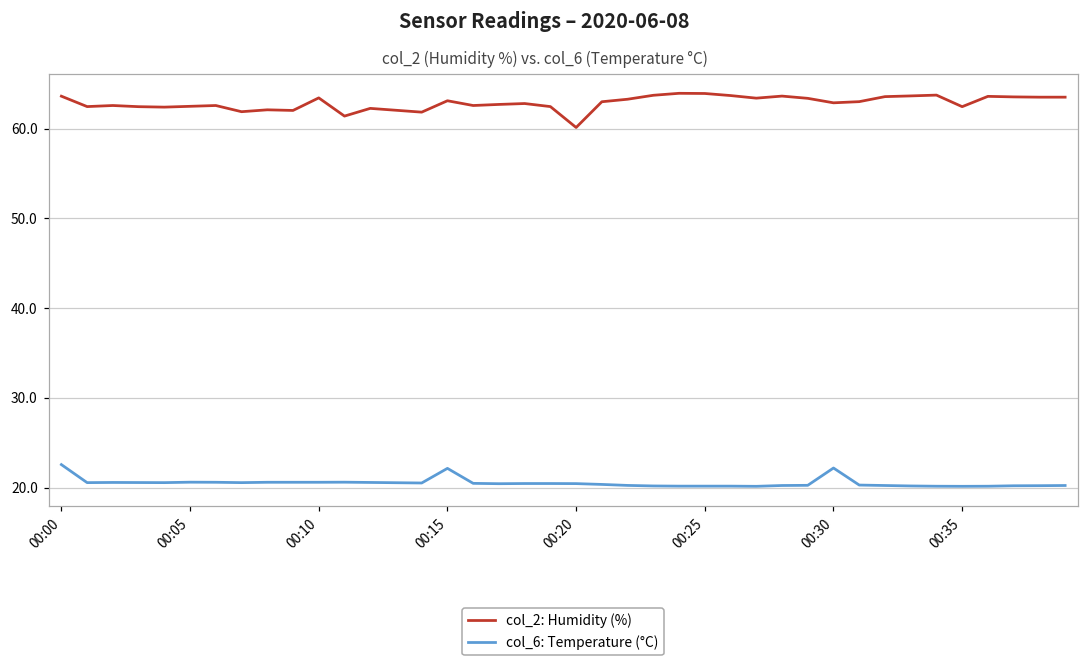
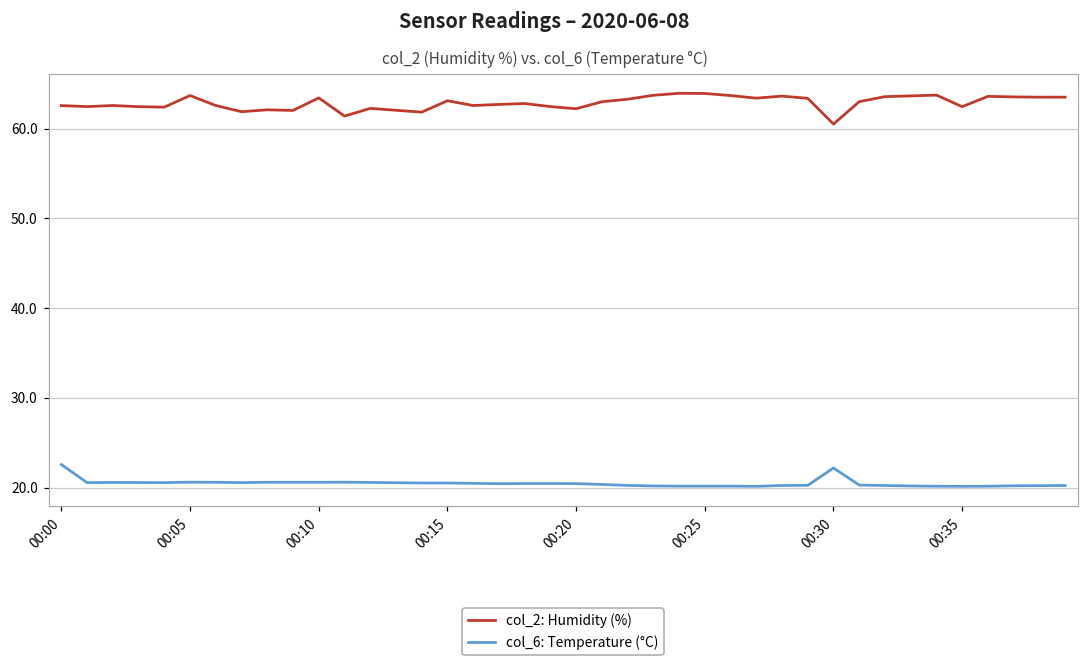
  {
    "col_2: Humidity (%)": {
-     "00:00": 64,
-     "00:05": 63,
+     "00:00": 63,
+     "00:05": 64,
      "00:10": 63,
      "00:15": 63,
-     "00:20": 60,
+     "00:20": 62,
      "00:25": 64,
-     "00:30": 63,
+     "00:30": 61,
      "00:35": 62
    },
    "col_6: Temperature (°C)": {
      "00:00": 23,
      "00:05": 21,
      "00:10": 21,
-     "00:15": 22,
+     "00:15": 21,
      "00:20": 20,
      "00:25": 20,
      "00:30": 22,
      "00:35": 20
    }
  }
